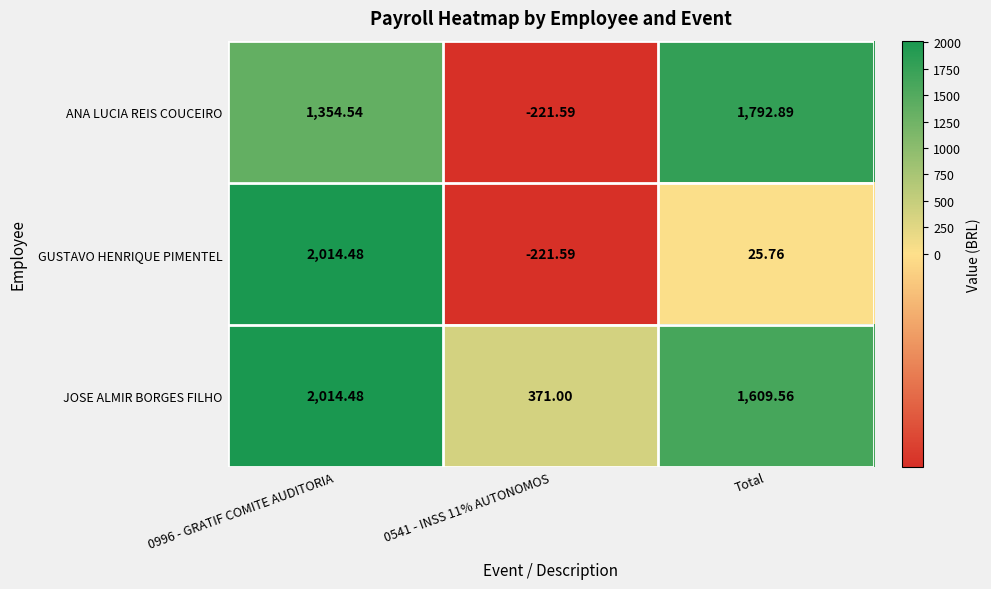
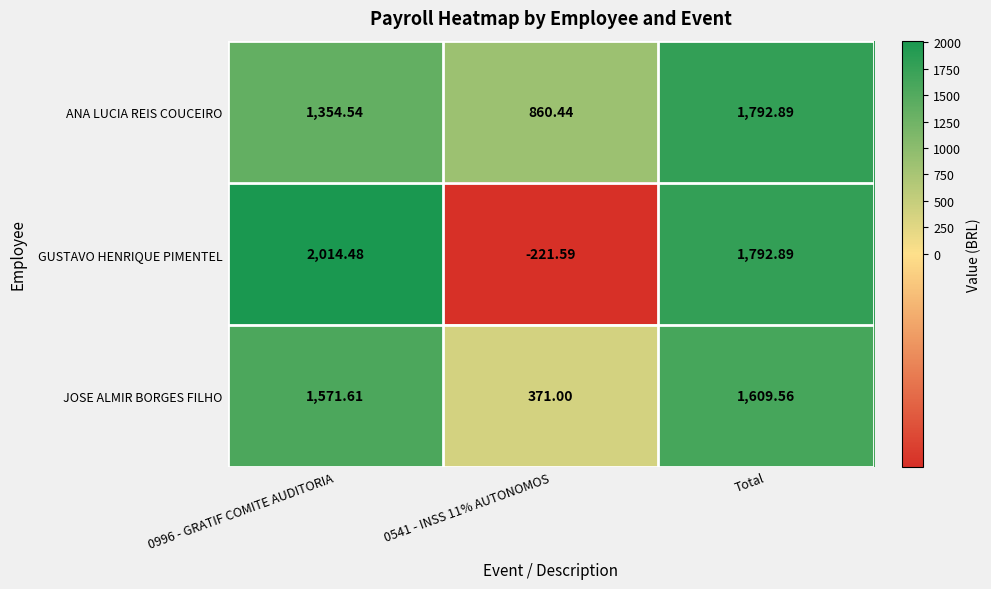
  {
    "ANA LUCIA REIS COUCEIRO": {
      "0996 - GRATIF COMITE AUDITORIA": "1,354.54",
-     "0541 - INSS 11% AUTONOMOS": "-221.59",
+     "0541 - INSS 11% AUTONOMOS": "860.44",
      "Total": "1,792.89"
    },
    "GUSTAVO HENRIQUE PIMENTEL": {
      "0996 - GRATIF COMITE AUDITORIA": "2,014.48",
      "0541 - INSS 11% AUTONOMOS": "-221.59",
-     "Total": "25.76"
+     "Total": "1,792.89"
    },
    "JOSE ALMIR BORGES FILHO": {
-     "0996 - GRATIF COMITE AUDITORIA": "2,014.48",
+     "0996 - GRATIF COMITE AUDITORIA": "1,571.61",
      "0541 - INSS 11% AUTONOMOS": "371.00",
      "Total": "1,609.56"
    }
  }
